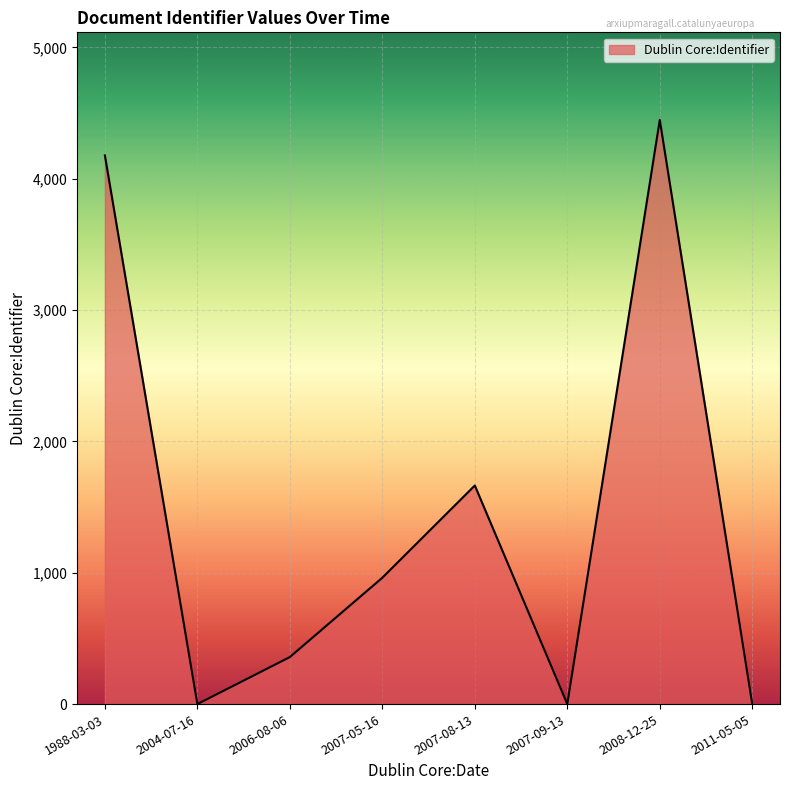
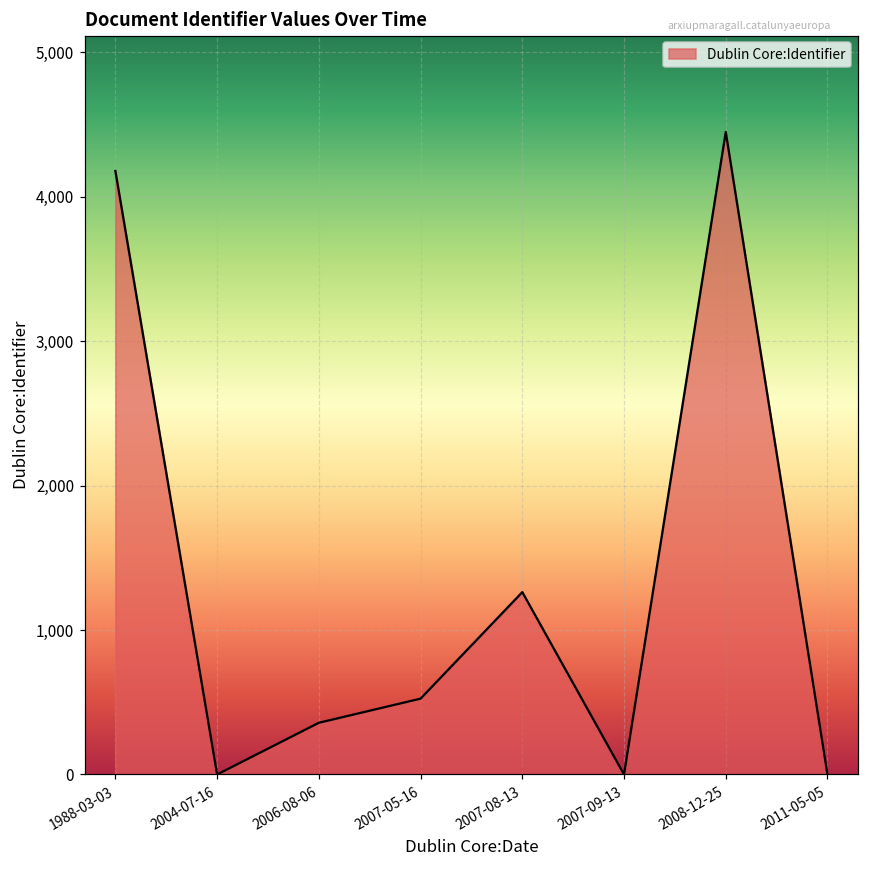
  {
    "1988-03-03": "4,180",
    "2004-07-16": "0",
    "2006-08-06": "360",
-   "2007-05-16": "960",
-   "2007-08-13": "1,660",
+   "2007-05-16": "530",
+   "2007-08-13": "1,260",
    "2007-09-13": "0",
    "2008-12-25": "4,450",
    "2011-05-05": "0"
  }
